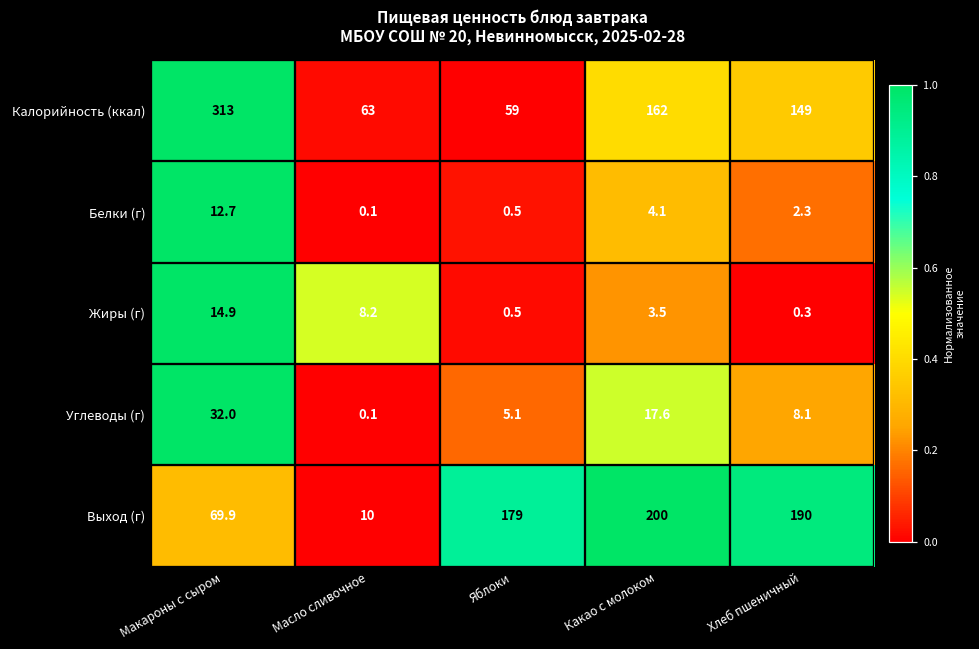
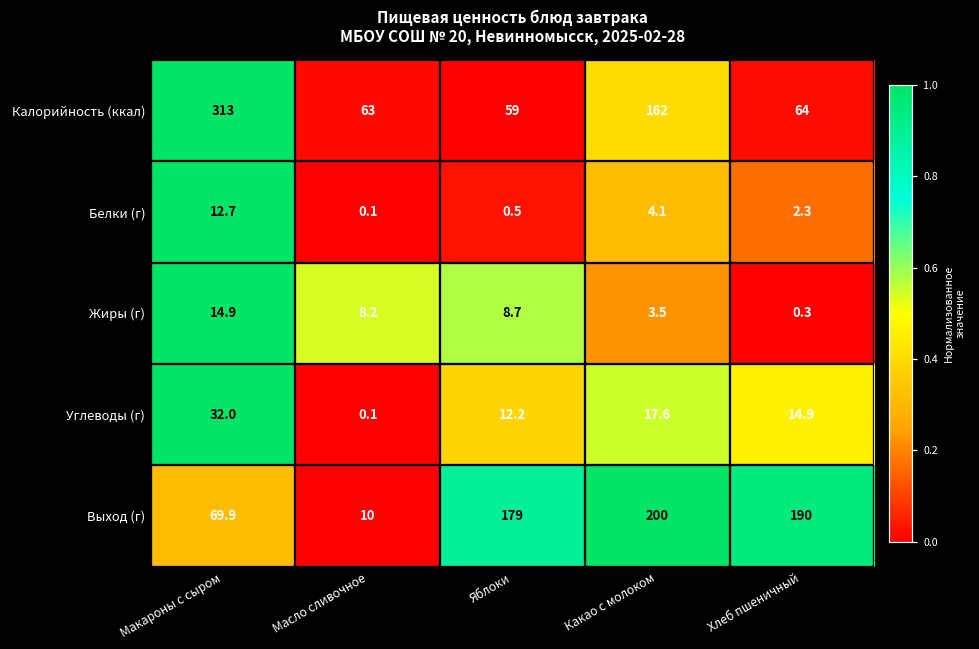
  {
    "Калорийность (ккал)": {
      "Макароны с сыром": 313,
      "Масло сливочное": 63,
      "Яблоки": 59,
      "Какао с молоком": 162,
-     "Хлеб пшеничный": 149
+     "Хлеб пшеничный": 64
    },
    "Белки (г)": {
      "Макароны с сыром": 12.7,
      "Масло сливочное": 0.1,
      "Яблоки": 0.5,
      "Какао с молоком": 4.1,
      "Хлеб пшеничный": 2.3
    },
    "Жиры (г)": {
      "Макароны с сыром": 14.9,
      "Масло сливочное": 8.2,
-     "Яблоки": 0.5,
+     "Яблоки": 8.7,
      "Какао с молоком": 3.5,
      "Хлеб пшеничный": 0.3
    },
    "Углеводы (г)": {
      "Макароны с сыром": 32.0,
      "Масло сливочное": 0.1,
-     "Яблоки": 5.1,
+     "Яблоки": 12.2,
      "Какао с молоком": 17.6,
-     "Хлеб пшеничный": 8.1
+     "Хлеб пшеничный": 14.9
    },
    "Выход (г)": {
      "Макароны с сыром": 69.9,
      "Масло сливочное": 10,
      "Яблоки": 179,
      "Какао с молоком": 200,
      "Хлеб пшеничный": 190
    }
  }
